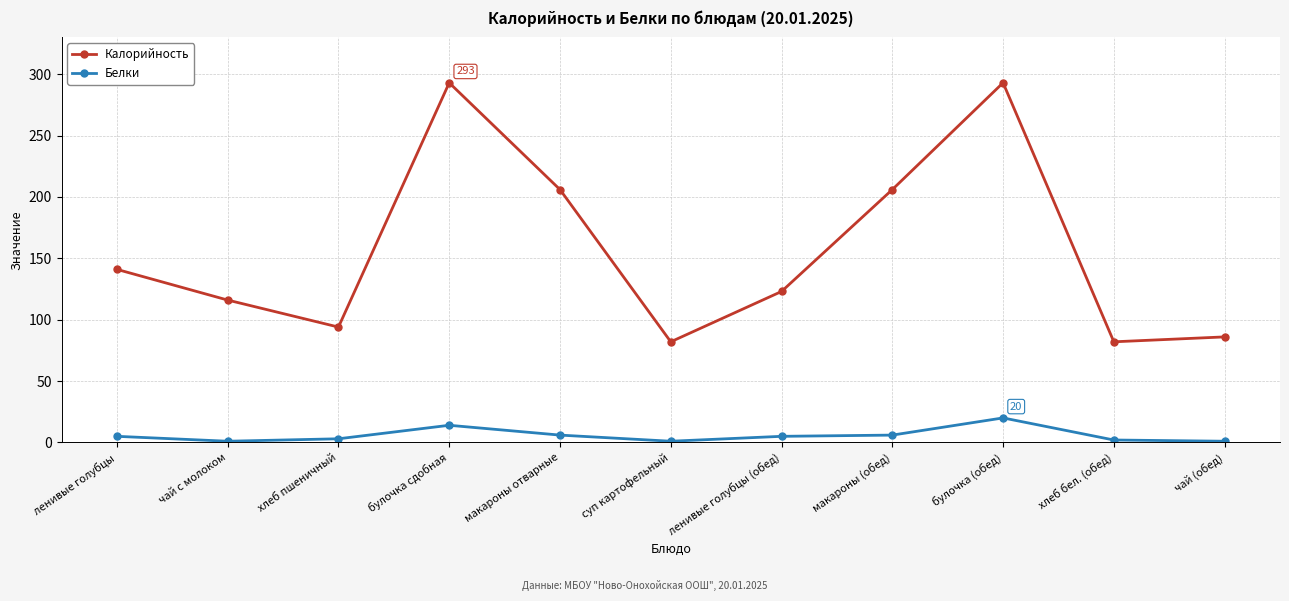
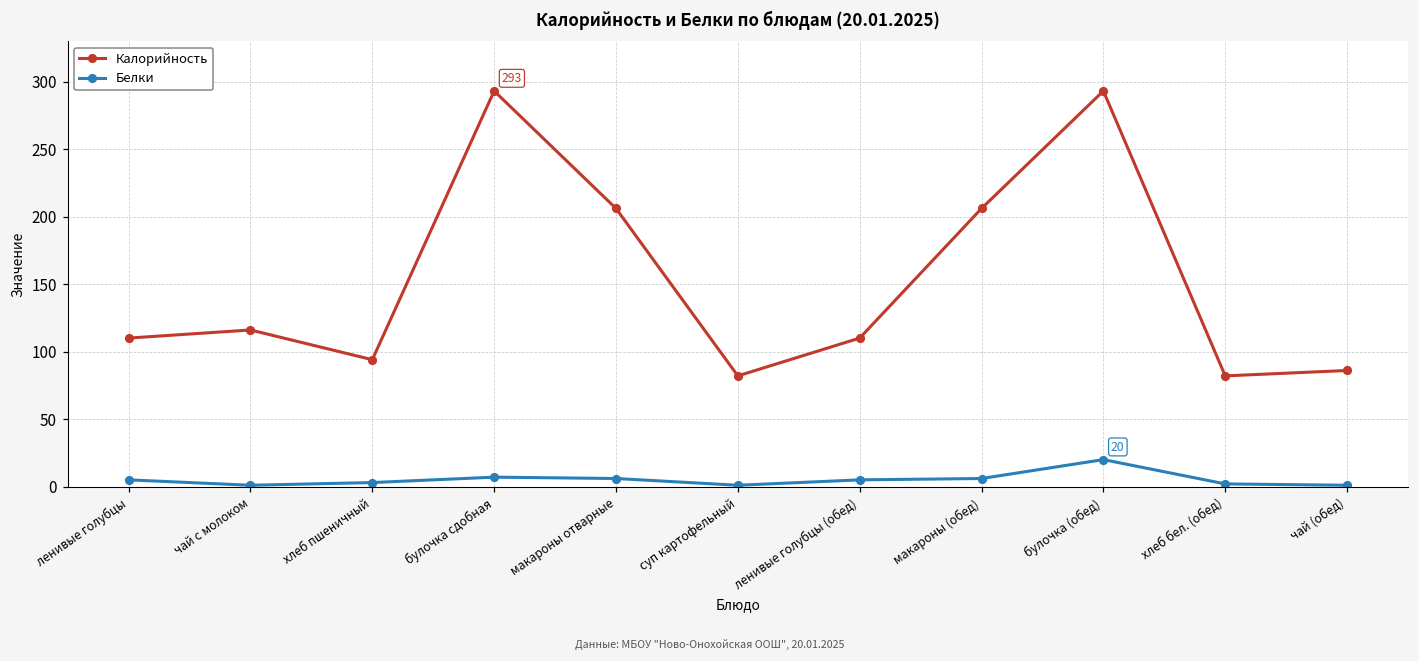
  {
    "Калорийность": {
-     "ленивые голубцы": 141,
+     "ленивые голубцы": 110,
      "чай с молоком": 116,
      "хлеб пшеничный": 94,
      "макароны отварные": 206,
      "суп картофельный": 82,
-     "ленивые голубцы (обед)": 123,
+     "ленивые голубцы (обед)": 110,
      "макароны (обед)": 206,
      "булочка (обед)": 293,
      "хлеб бел. (обед)": 82,
      "чай (обед)": 86
    },
    "Белки": {
      "ленивые голубцы": 5,
      "чай с молоком": 1,
      "хлеб пшеничный": 3,
-     "булочка сдобная": 14,
+     "булочка сдобная": 7,
      "макароны отварные": 6,
      "суп картофельный": 1,
      "ленивые голубцы (обед)": 5,
      "макароны (обед)": 6,
      "хлеб бел. (обед)": 2,
      "чай (обед)": 1
    }
  }
